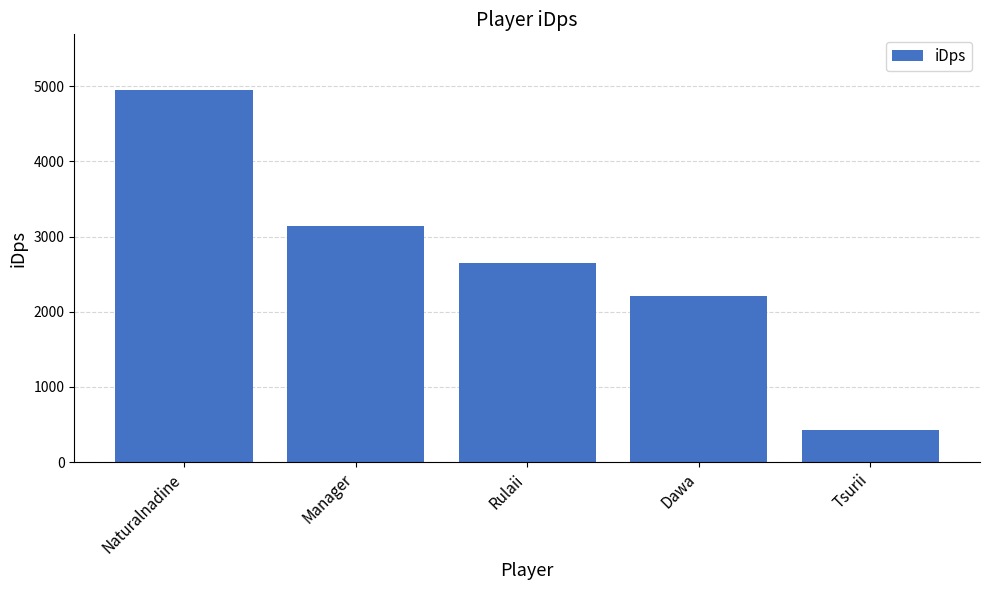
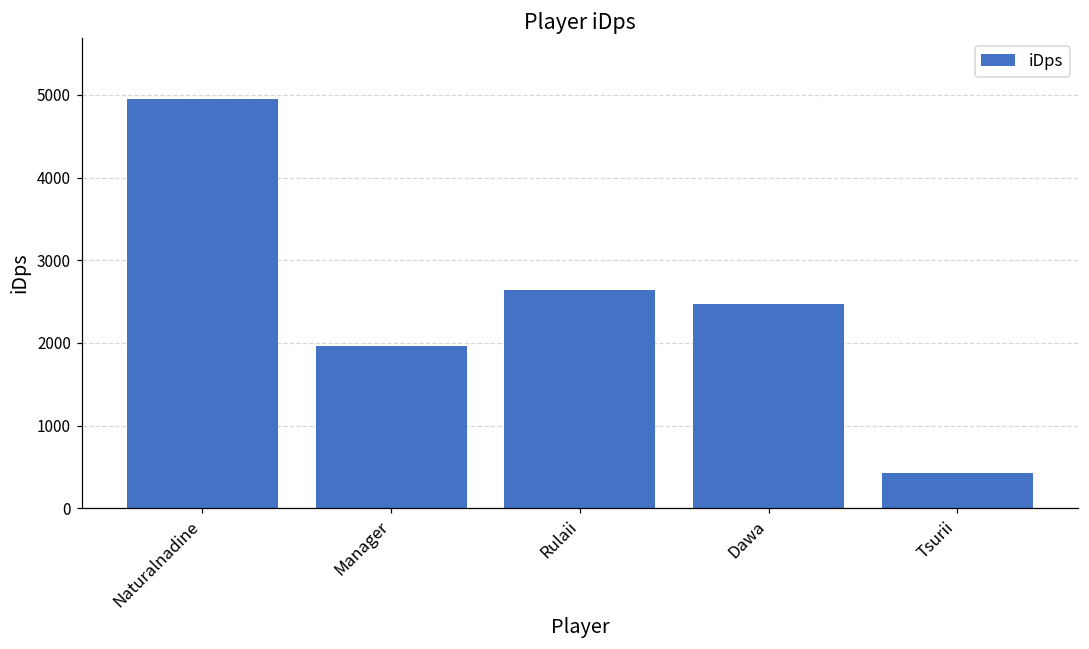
  {
    "Naturalnadine": 4900,
-   "Manager": 3100,
+   "Manager": 2000,
    "Rulaii": 2600,
-   "Dawa": 2200,
+   "Dawa": 2500,
    "Tsurii": 400
  }
